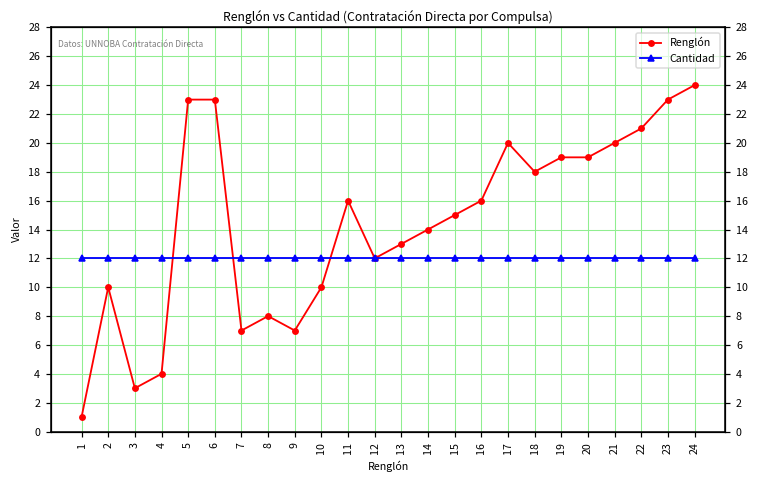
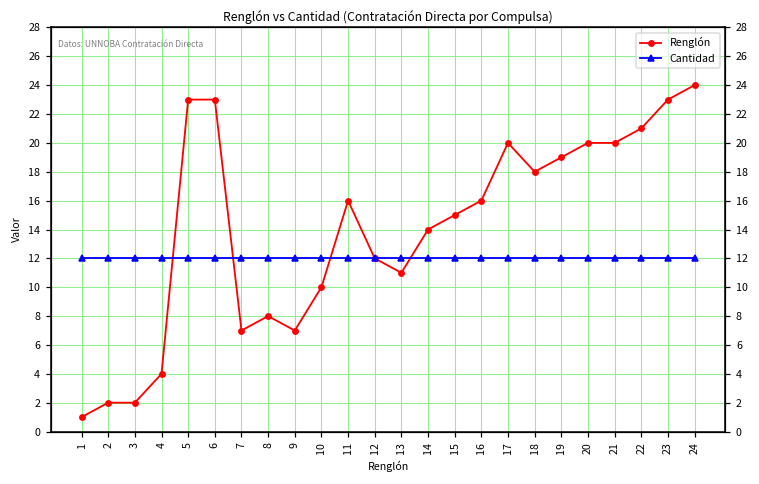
  {
    "Renglón": {
      "1": 1,
-     "2": 10,
-     "3": 3,
+     "2": 2,
+     "3": 2,
      "4": 4,
      "5": 23,
      "6": 23,
      "7": 7,
      "8": 8,
      "9": 7,
      "10": 10,
      "11": 16,
-     "13": 13,
+     "13": 11,
      "14": 14,
      "15": 15,
      "16": 16,
      "17": 20,
      "18": 18,
      "19": 19,
-     "20": 19,
+     "20": 20,
      "21": 20,
      "22": 21,
      "23": 23,
      "24": 24
    },
    "Cantidad": {
      "1": 12,
      "2": 12,
      "3": 12,
      "4": 12,
      "5": 12,
      "6": 12,
      "7": 12,
      "8": 12,
      "9": 12,
      "10": 12,
      "11": 12,
      "13": 12,
      "14": 12,
      "15": 12,
      "16": 12,
      "17": 12,
      "18": 12,
      "19": 12,
      "20": 12,
      "21": 12,
      "22": 12,
      "23": 12,
      "24": 12
    }
  }
